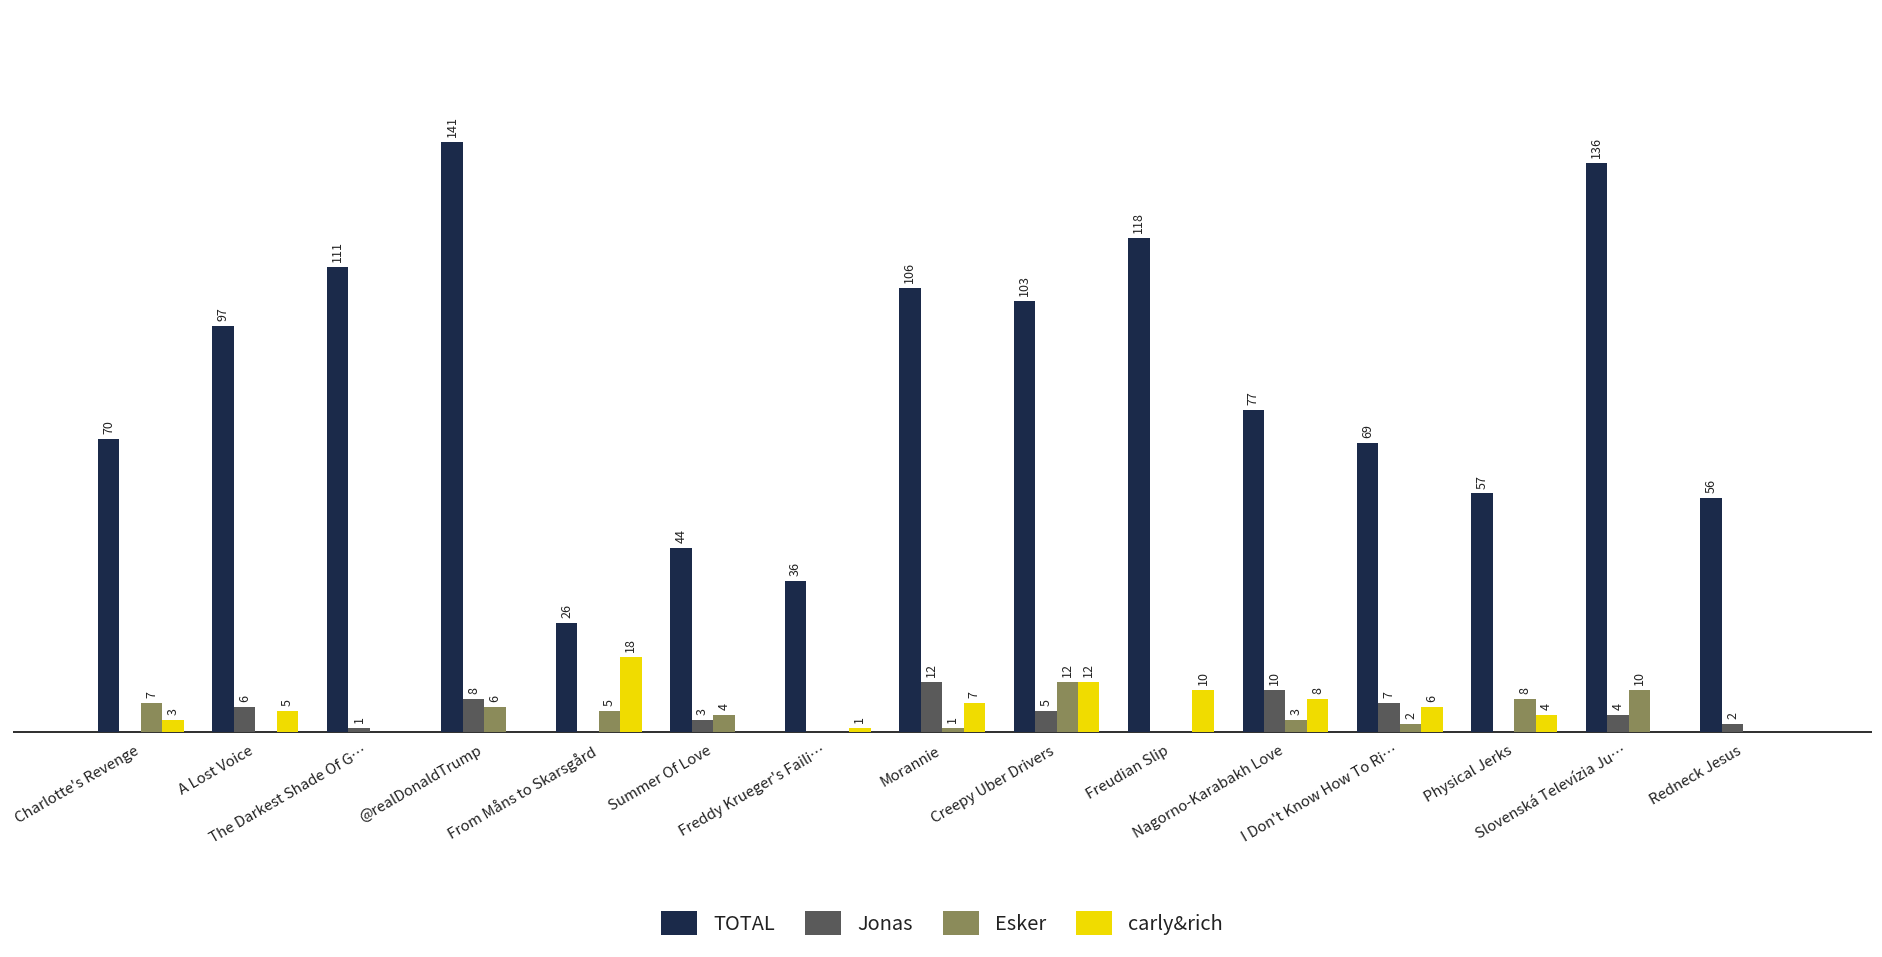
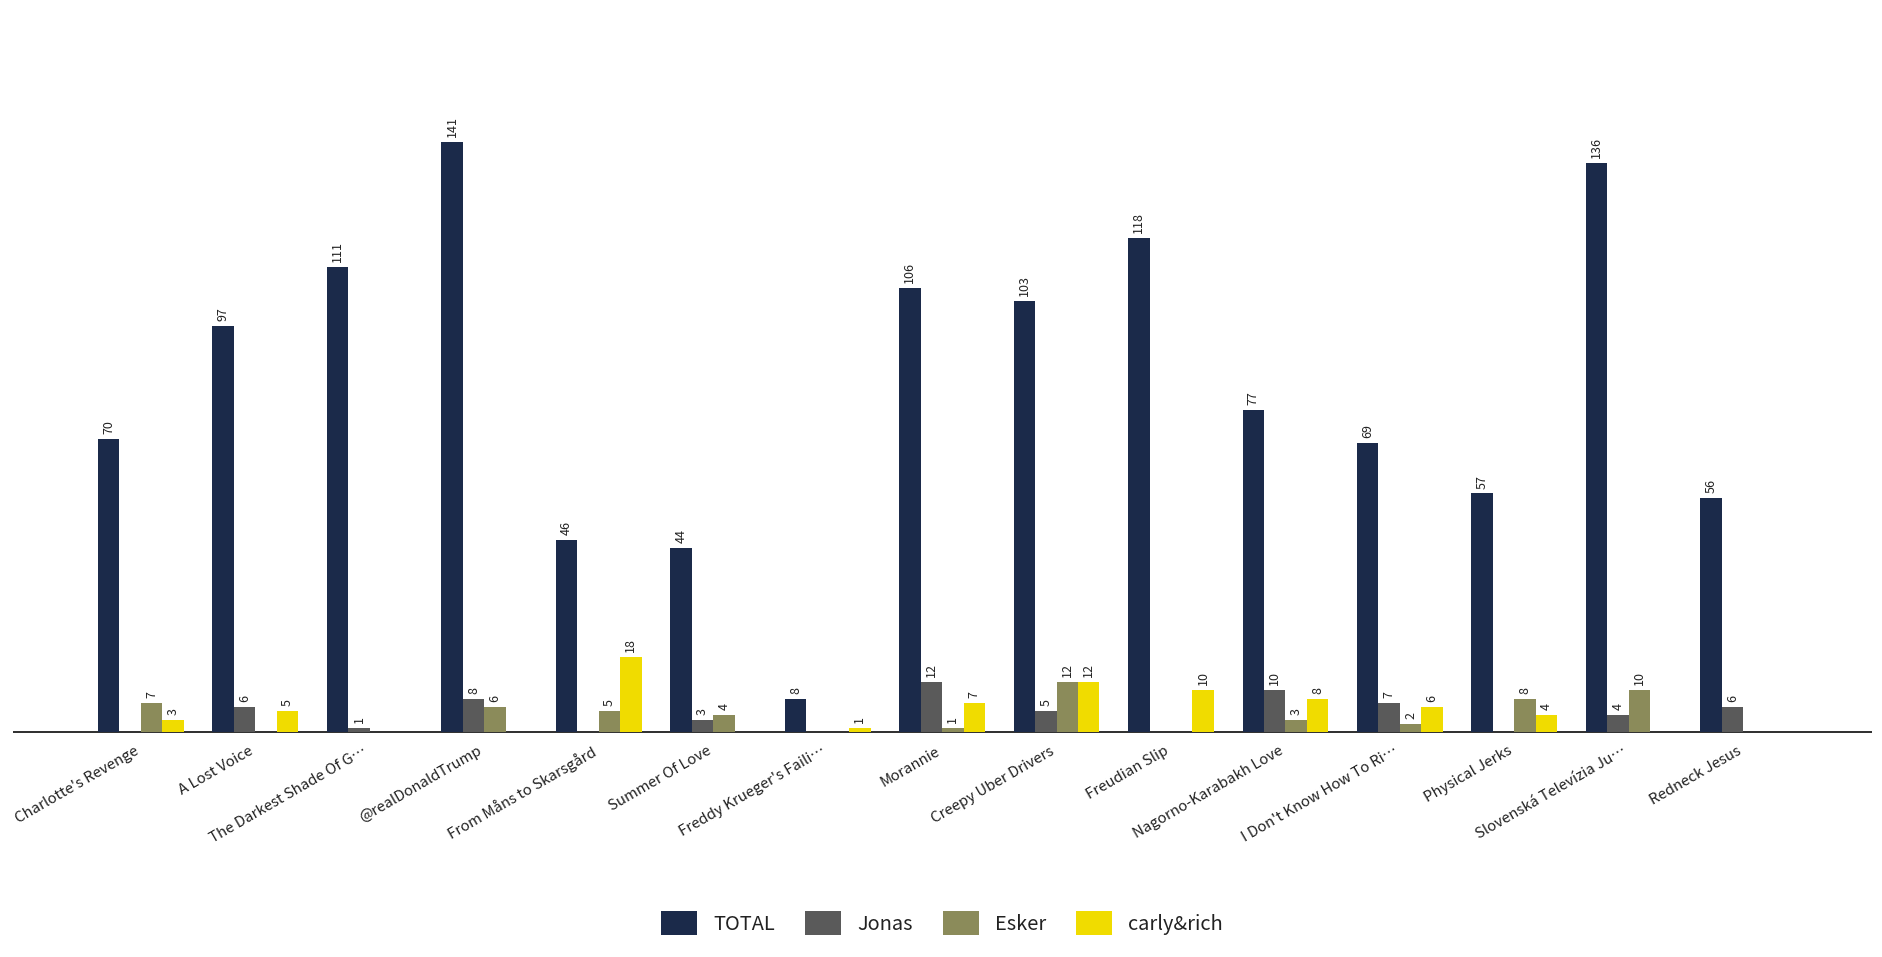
  {
    "TOTAL": {
      "Charlotte's Revenge": 70,
      "A Lost Voice": 97,
      "The Darkest Shade Of G…": 111,
      "@realDonaldTrump": 141,
-     "From Måns to Skarsgård": 26,
+     "From Måns to Skarsgård": 46,
      "Summer Of Love": 44,
-     "Freddy Krueger's Faili…": 36,
+     "Freddy Krueger's Faili…": 8,
      "Morannie": 106,
      "Creepy Uber Drivers": 103,
      "Freudian Slip": 118,
      "Nagorno-Karabakh Love": 77,
      "I Don't Know How To Ri…": 69,
      "Physical Jerks": 57,
      "Slovenská Televízia Ju…": 136,
      "Redneck Jesus": 56
    },
    "Jonas": {
      "A Lost Voice": 6,
      "The Darkest Shade Of G…": 1,
      "@realDonaldTrump": 8,
      "Summer Of Love": 3,
      "Morannie": 12,
      "Creepy Uber Drivers": 5,
      "Nagorno-Karabakh Love": 10,
      "I Don't Know How To Ri…": 7,
      "Slovenská Televízia Ju…": 4,
-     "Redneck Jesus": 2
+     "Redneck Jesus": 6
    },
    "Esker": {
      "Charlotte's Revenge": 7,
      "@realDonaldTrump": 6,
      "From Måns to Skarsgård": 5,
      "Summer Of Love": 4,
      "Morannie": 1,
      "Creepy Uber Drivers": 12,
      "Nagorno-Karabakh Love": 3,
      "I Don't Know How To Ri…": 2,
      "Physical Jerks": 8,
      "Slovenská Televízia Ju…": 10
    },
    "carly&rich": {
      "Charlotte's Revenge": 3,
      "A Lost Voice": 5,
      "From Måns to Skarsgård": 18,
      "Freddy Krueger's Faili…": 1,
      "Morannie": 7,
      "Creepy Uber Drivers": 12,
      "Freudian Slip": 10,
      "Nagorno-Karabakh Love": 8,
      "I Don't Know How To Ri…": 6,
      "Physical Jerks": 4
    }
  }
